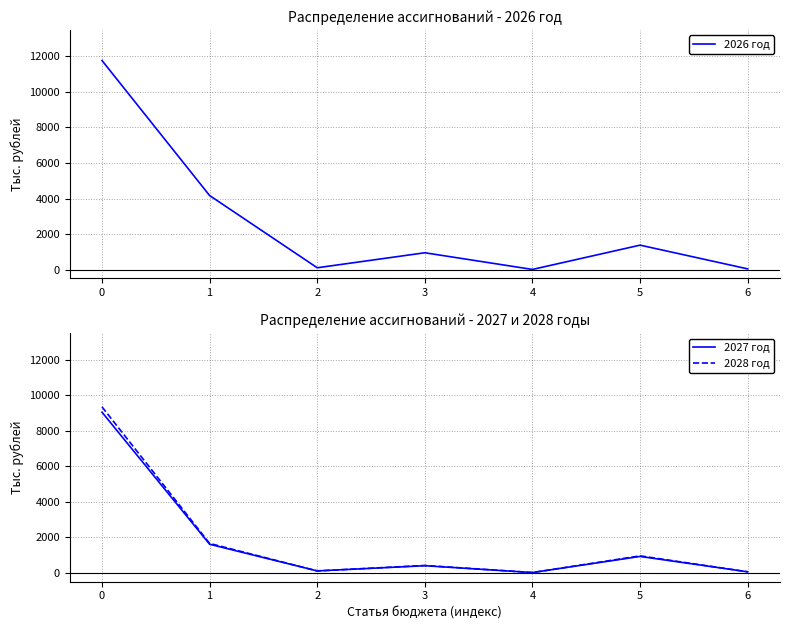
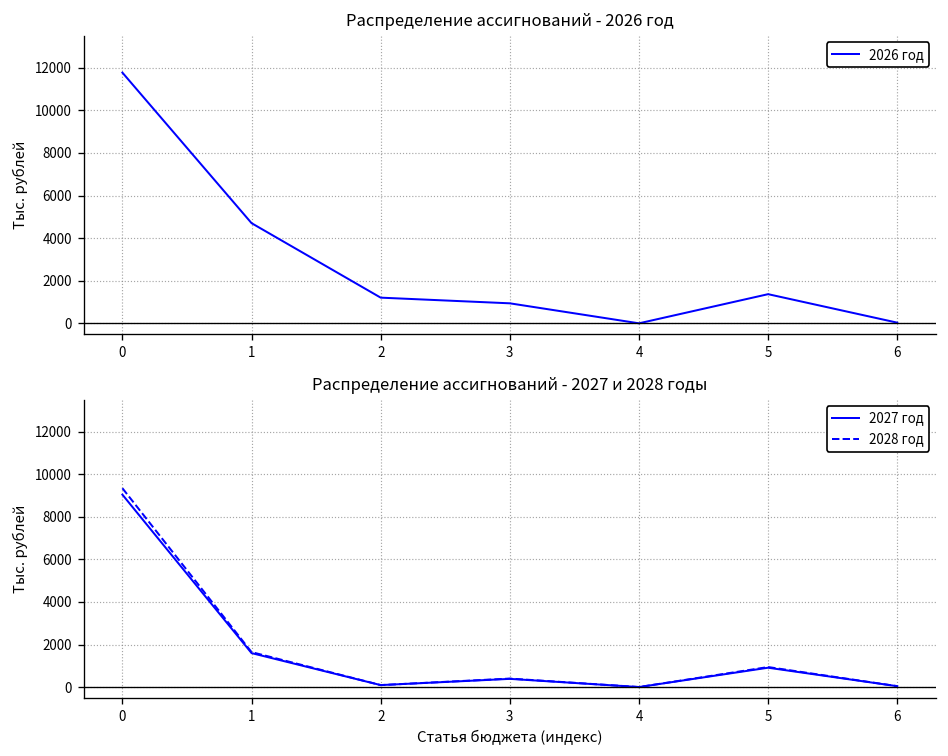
  {
    "Распределение ассигнований - 2026 год": {
      "0": 11800,
-     "1": 4200,
-     "2": 100,
+     "1": 4700,
+     "2": 1200,
      "3": 900,
      "4": 0,
      "5": 1400,
      "6": 0
    }
  }
